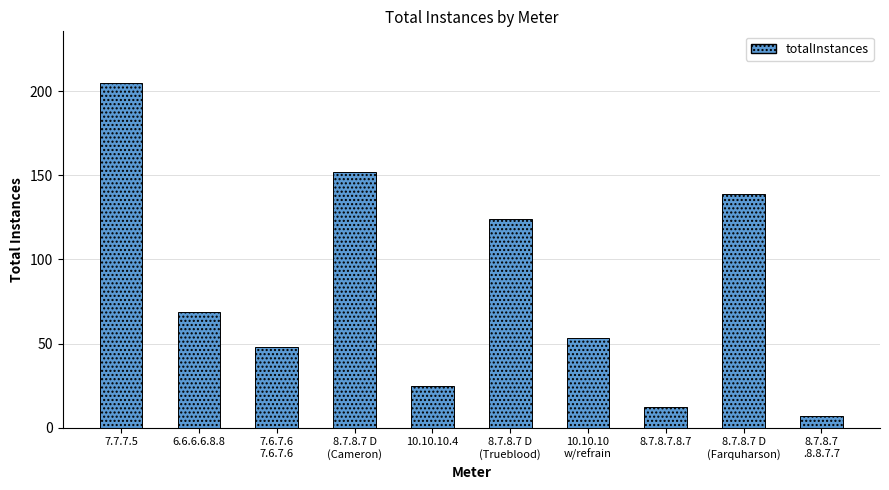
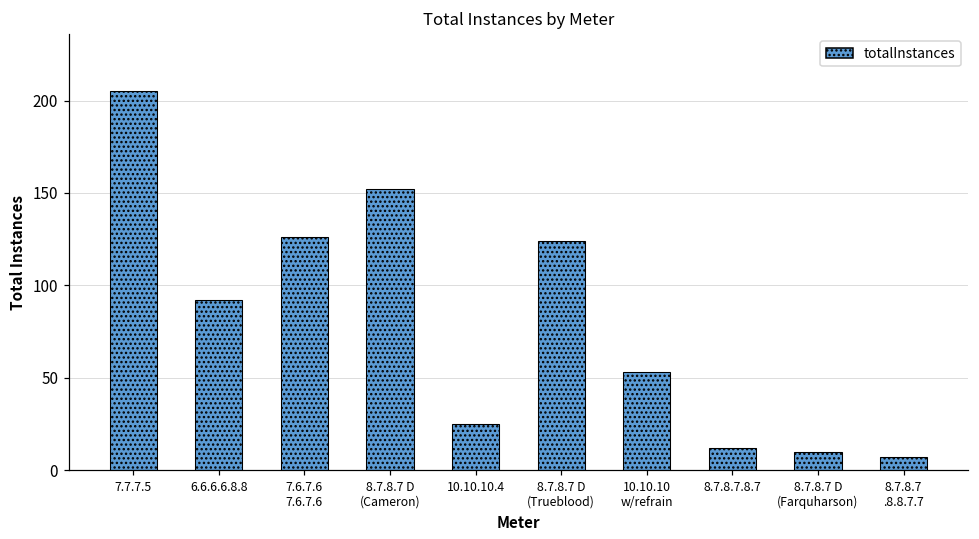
  {
    "7.7.7.5": 205,
-   "6.6.6.6.8.8": 69,
-   "7.6.7.6 7.6.7.6": 48,
+   "6.6.6.6.8.8": 92,
+   "7.6.7.6 7.6.7.6": 126,
    "8.7.8.7 D (Cameron)": 152,
    "10.10.10.4": 25,
    "8.7.8.7 D (Trueblood)": 124,
    "10.10.10 w/refrain": 53,
    "8.7.8.7.8.7": 12,
-   "8.7.8.7 D (Farquharson)": 139,
+   "8.7.8.7 D (Farquharson)": 10,
    "8.7.8.7 .8.8.7.7": 7
  }
